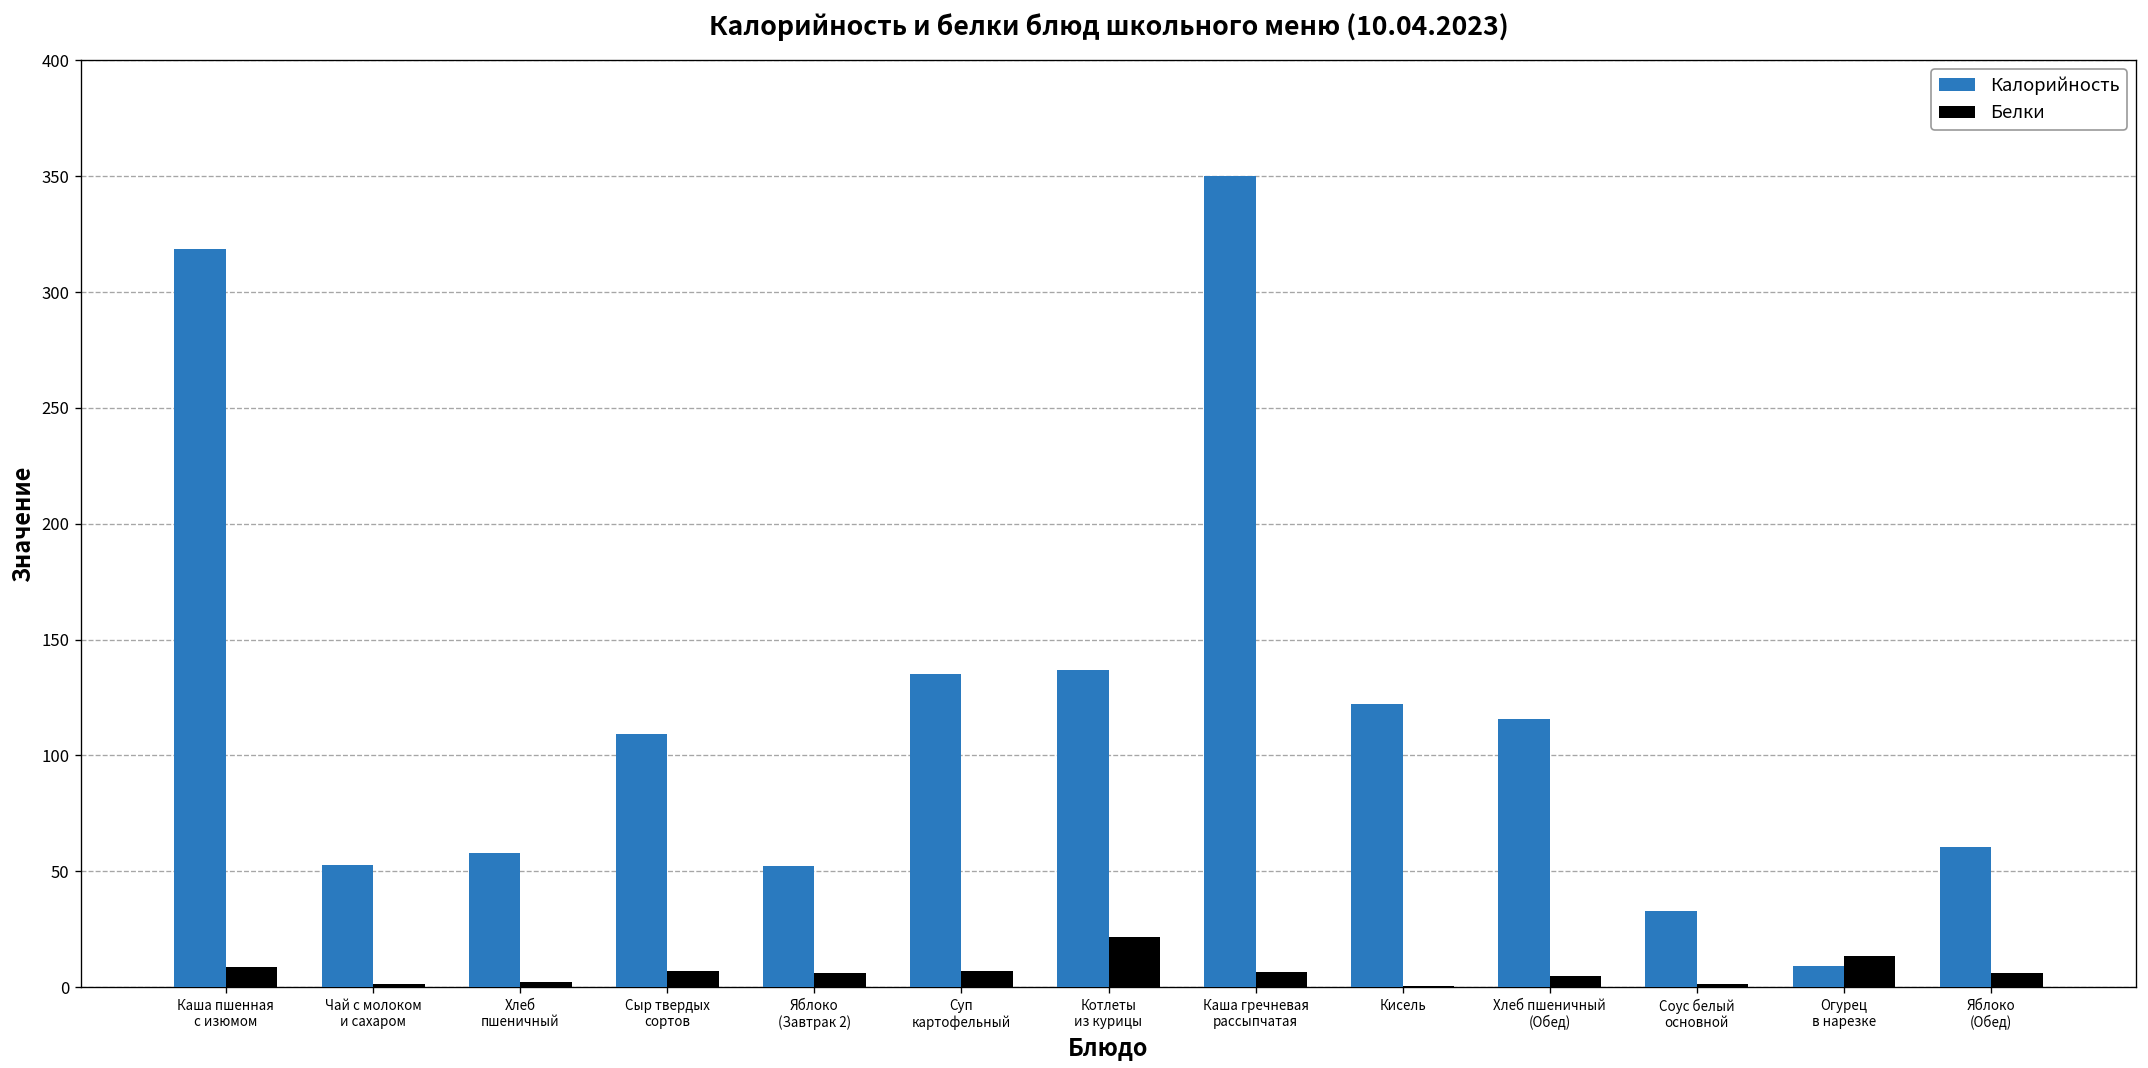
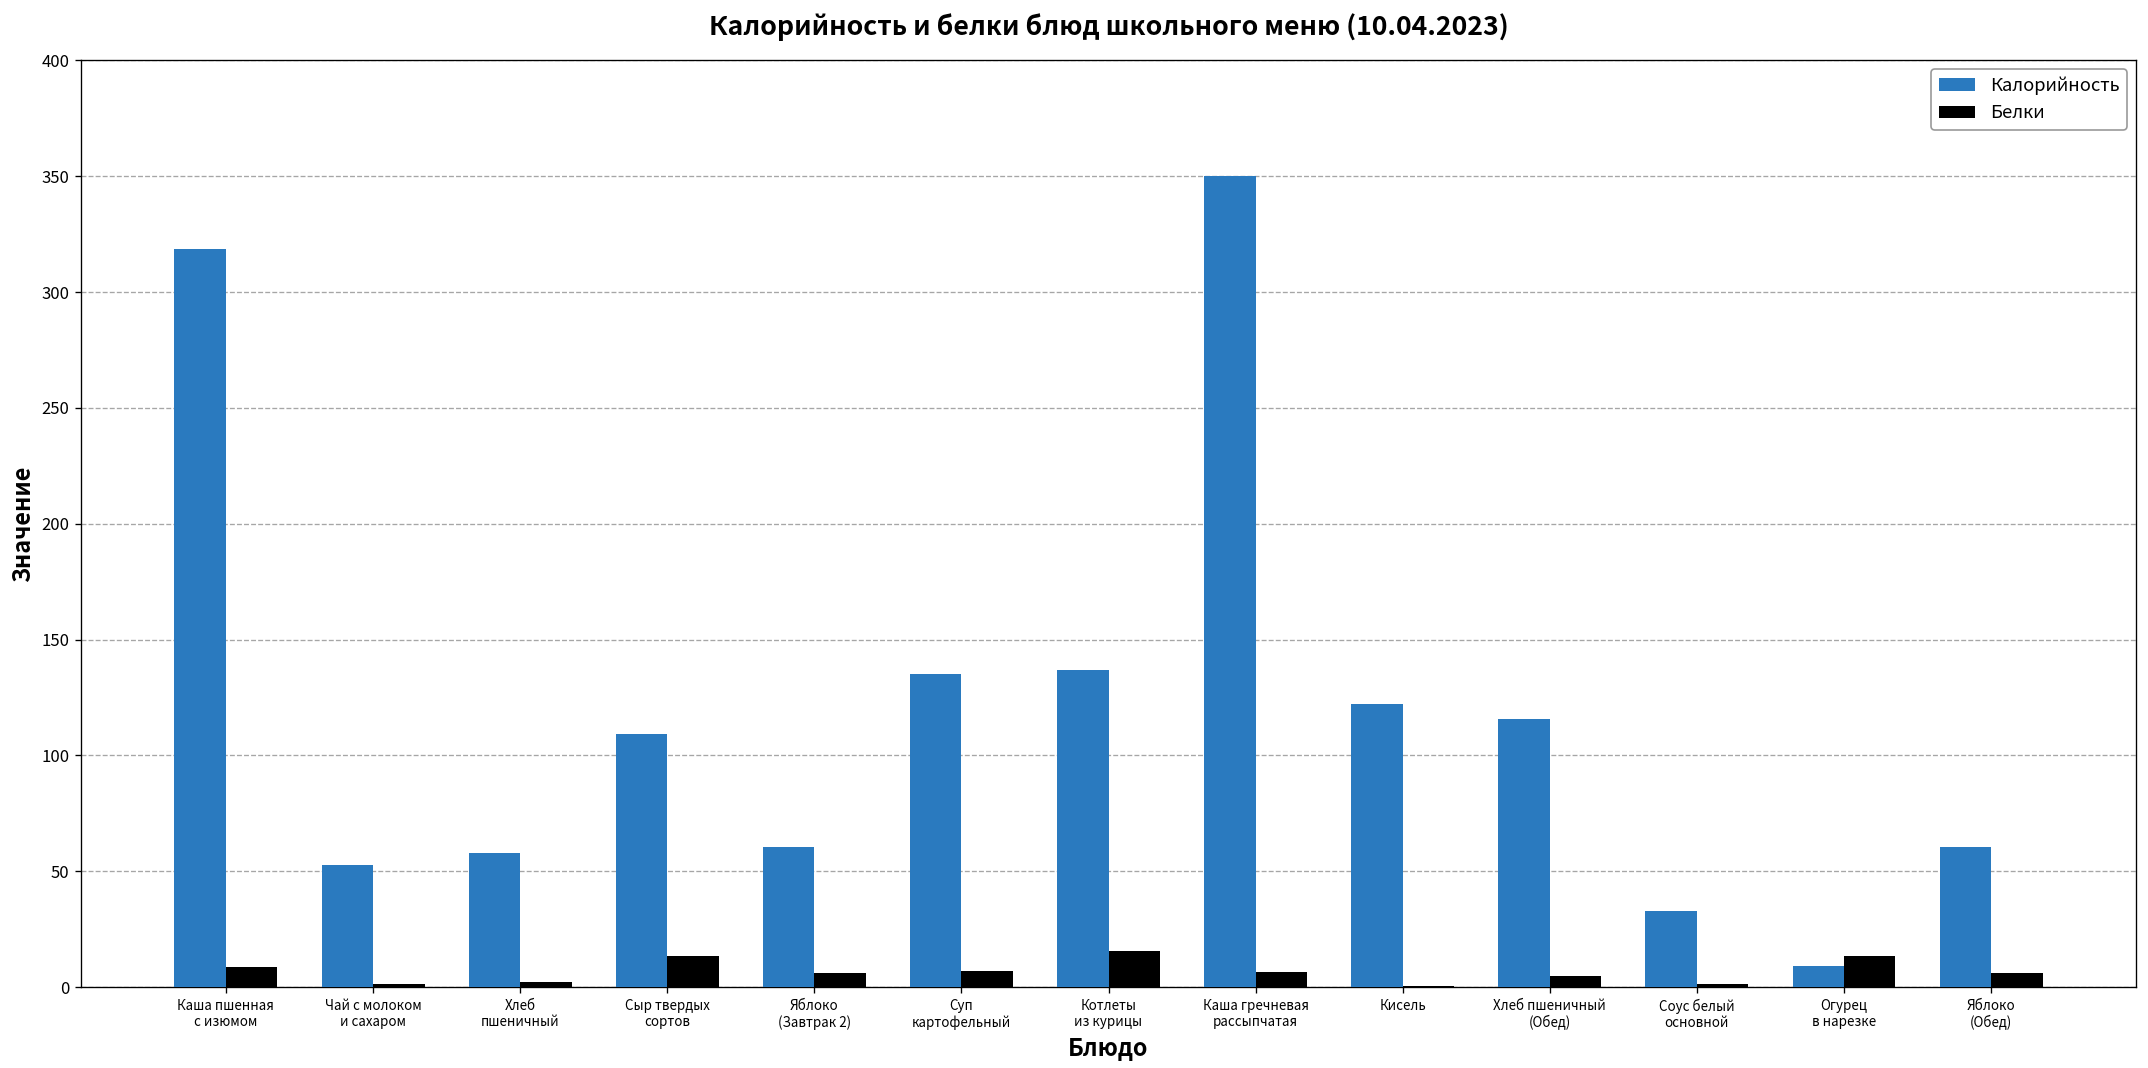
  {
    "Калорийность": {
      "Каша пшенная с изюмом": 319,
      "Чай с молоком и сахаром": 53,
      "Хлеб пшеничный": 58,
      "Сыр твердых сортов": 109,
-     "Яблоко (Завтрак 2)": 52,
+     "Яблоко (Завтрак 2)": 61,
      "Суп картофельный": 135,
      "Котлеты из курицы": 137,
      "Каша гречневая рассыпчатая": 350,
      "Кисель": 122,
      "Хлеб пшеничный (Обед)": 116,
      "Соус белый основной": 33,
      "Огурец в нарезке": 9,
      "Яблоко (Обед)": 61
    },
    "Белки": {
      "Каша пшенная с изюмом": 9,
      "Чай с молоком и сахаром": 2,
      "Хлеб пшеничный": 2,
-     "Сыр твердых сортов": 7,
+     "Сыр твердых сортов": 13,
      "Яблоко (Завтрак 2)": 6,
      "Суп картофельный": 7,
-     "Котлеты из курицы": 22,
+     "Котлеты из курицы": 15,
      "Каша гречневая рассыпчатая": 7,
      "Хлеб пшеничный (Обед)": 5,
      "Соус белый основной": 1,
      "Огурец в нарезке": 14,
      "Яблоко (Обед)": 6
    }
  }
